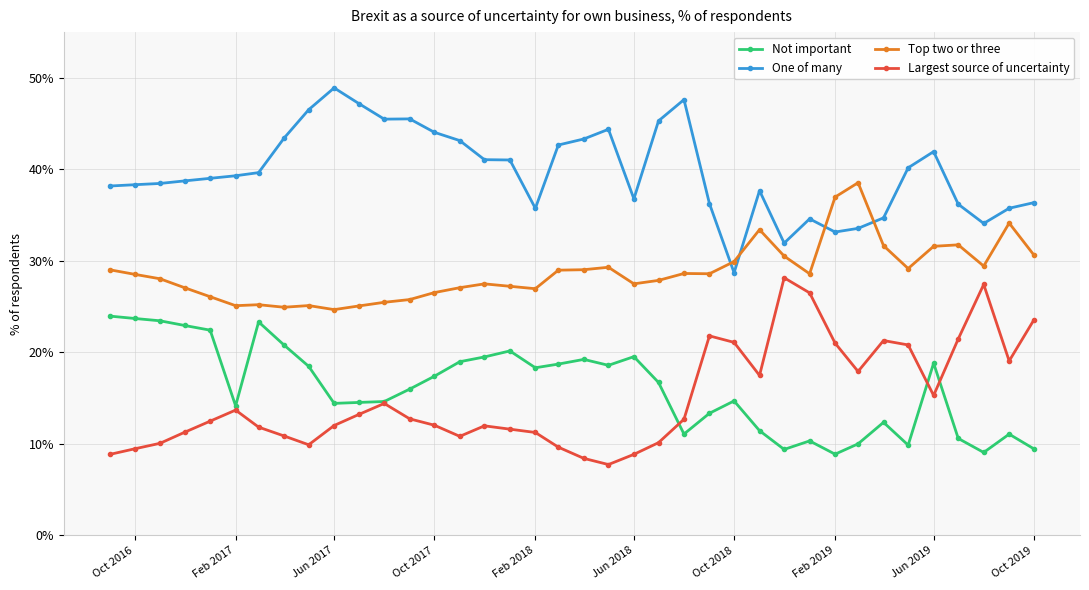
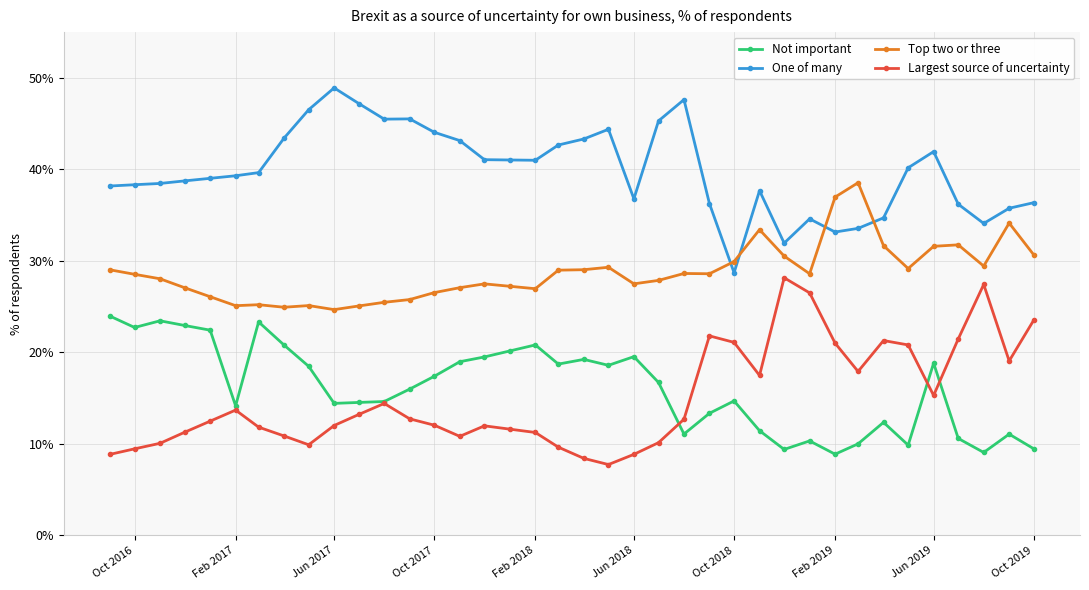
  {
    "Not important": {
-     "Oct 2016": "24%",
+     "Oct 2016": "23%",
      "Feb 2017": "14%",
      "Jun 2017": "14%",
      "Oct 2017": "17%",
-     "Feb 2018": "18%",
+     "Feb 2018": "21%",
      "Jun 2018": "20%",
      "Oct 2018": "15%",
      "Feb 2019": "9%",
      "Jun 2019": "19%",
      "Oct 2019": "9%"
    },
    "One of many": {
      "Oct 2016": "38%",
      "Feb 2017": "39%",
      "Jun 2017": "49%",
      "Oct 2017": "44%",
-     "Feb 2018": "36%",
+     "Feb 2018": "41%",
      "Jun 2018": "37%",
      "Oct 2018": "29%",
      "Feb 2019": "33%",
      "Jun 2019": "42%",
      "Oct 2019": "36%"
    }
  }
